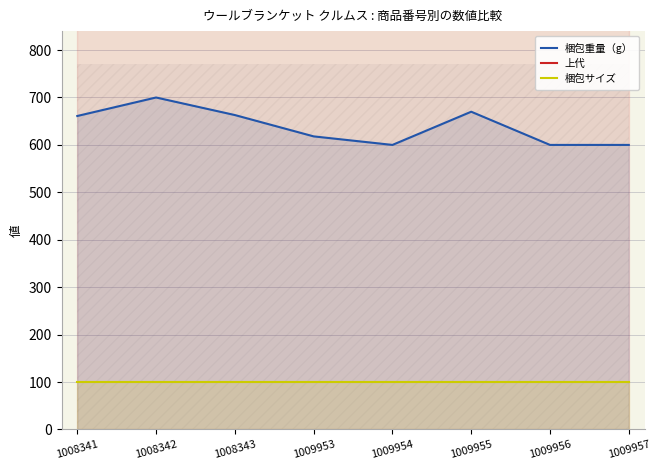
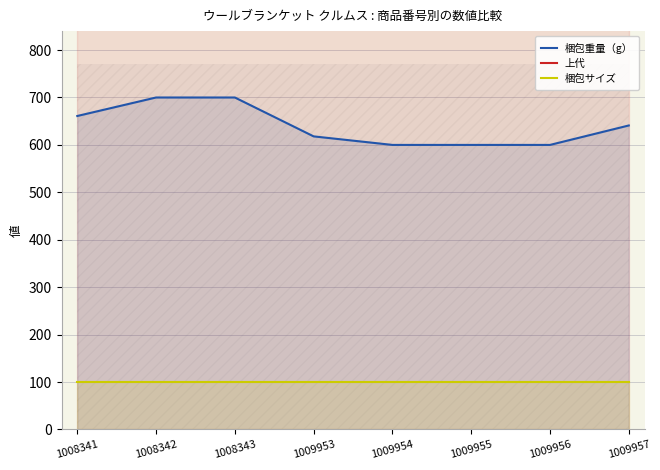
  {
    "梱包重量（g）": {
      "1008341": 660,
      "1008342": 700,
-     "1008343": 660,
+     "1008343": 700,
      "1009953": 620,
      "1009954": 600,
-     "1009955": 670,
+     "1009955": 600,
      "1009956": 600,
-     "1009957": 600
+     "1009957": 640
    },
    "梱包サイズ": {
      "1008341": 100,
      "1008342": 100,
      "1008343": 100,
      "1009953": 100,
      "1009954": 100,
      "1009955": 100,
      "1009956": 100,
      "1009957": 100
    }
  }
